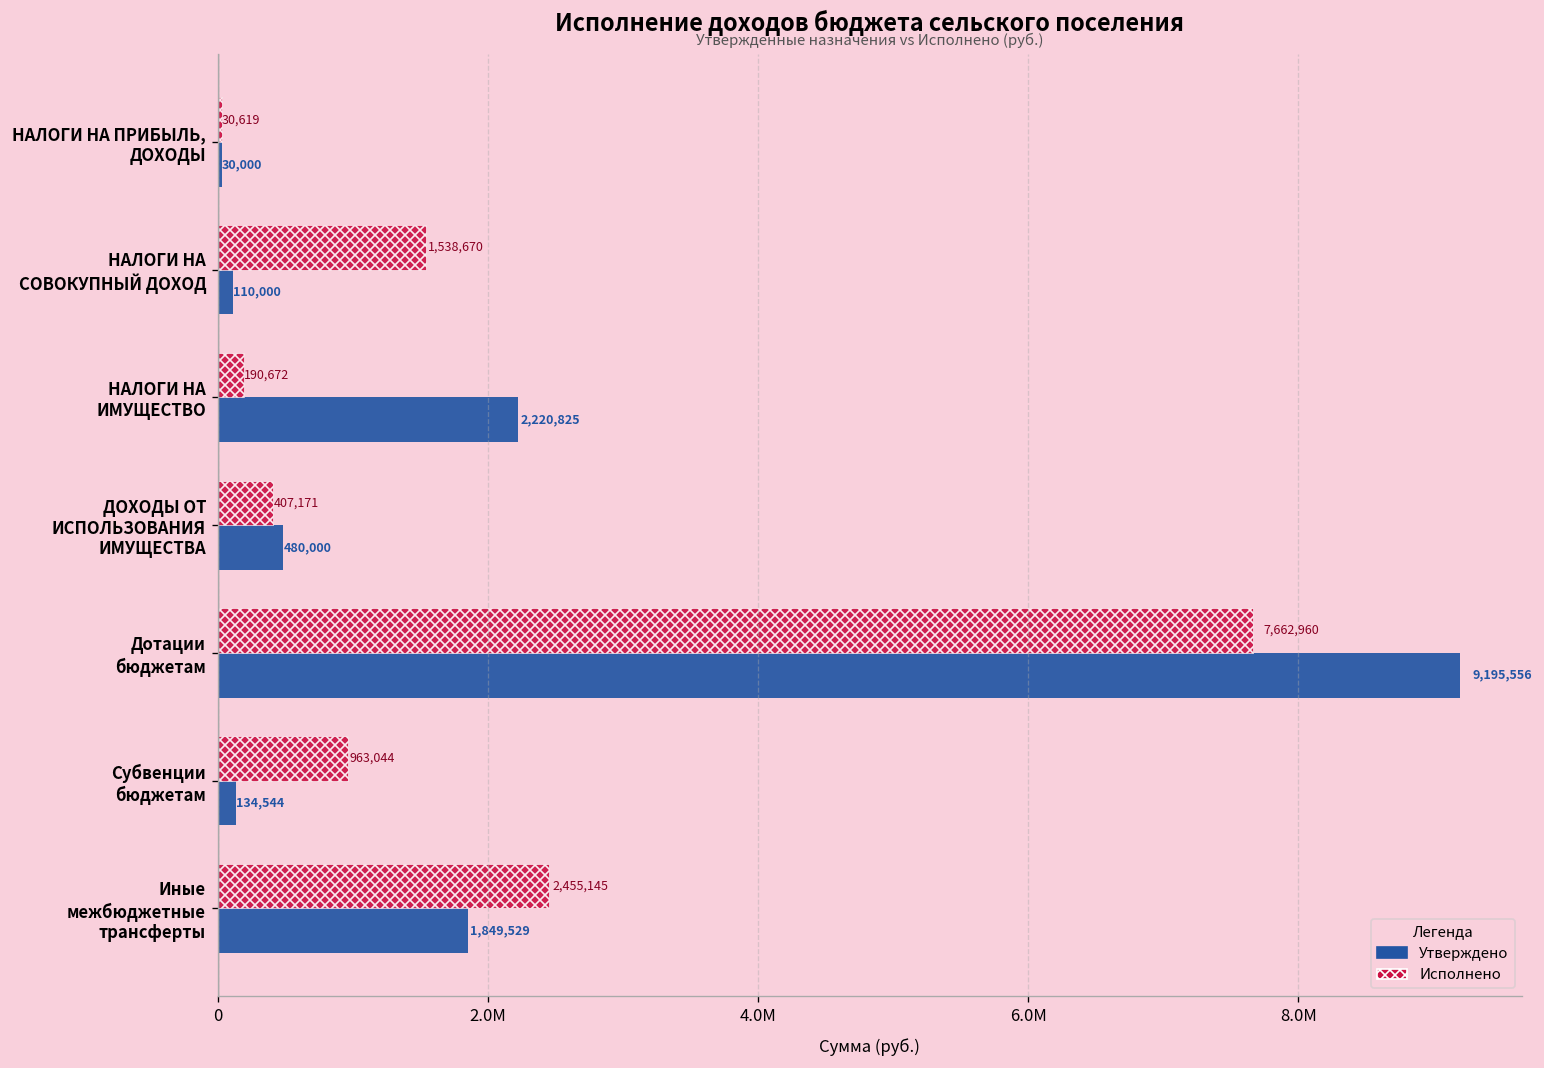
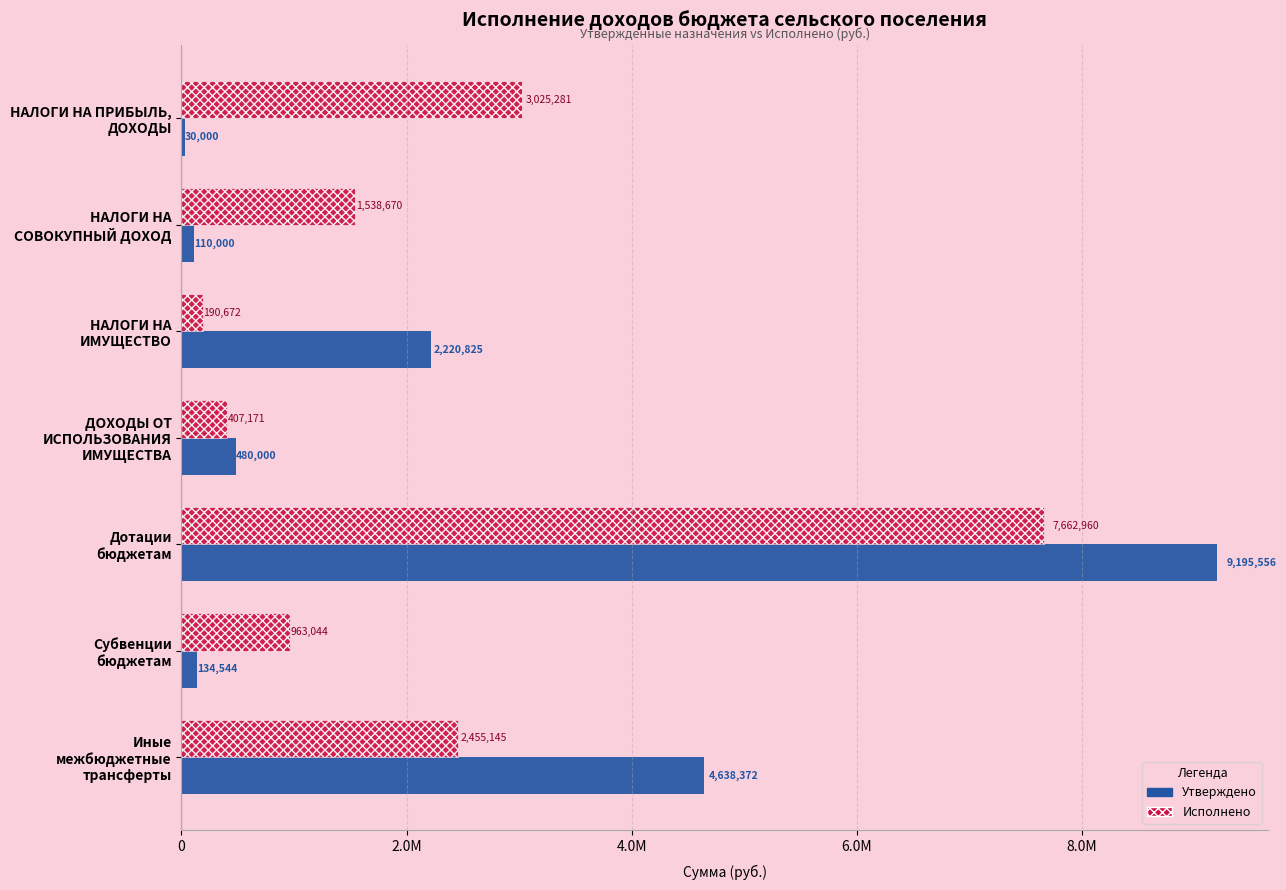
  {
    "Утверждено": {
      "НАЛОГИ НА ПРИБЫЛЬ, ДОХОДЫ": "30,000",
      "НАЛОГИ НА СОВОКУПНЫЙ ДОХОД": "110,000",
      "НАЛОГИ НА ИМУЩЕСТВО": "2,220,825",
      "ДОХОДЫ ОТ ИСПОЛЬЗОВАНИЯ ИМУЩЕСТВА": "480,000",
      "Дотации бюджетам": "9,195,556",
      "Субвенции бюджетам": "134,544",
-     "Иные межбюджетные трансферты": "1,849,529"
+     "Иные межбюджетные трансферты": "4,638,372"
    },
    "Исполнено": {
-     "НАЛОГИ НА ПРИБЫЛЬ, ДОХОДЫ": "30,619",
+     "НАЛОГИ НА ПРИБЫЛЬ, ДОХОДЫ": "3,025,281",
      "НАЛОГИ НА СОВОКУПНЫЙ ДОХОД": "1,538,670",
      "НАЛОГИ НА ИМУЩЕСТВО": "190,672",
      "ДОХОДЫ ОТ ИСПОЛЬЗОВАНИЯ ИМУЩЕСТВА": "407,171",
      "Дотации бюджетам": "7,662,960",
      "Субвенции бюджетам": "963,044",
      "Иные межбюджетные трансферты": "2,455,145"
    }
  }
